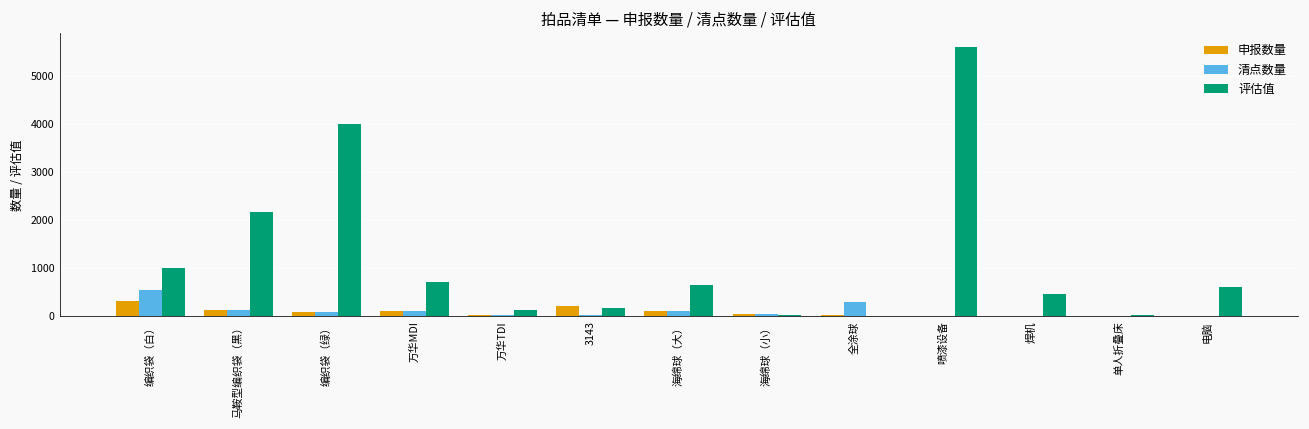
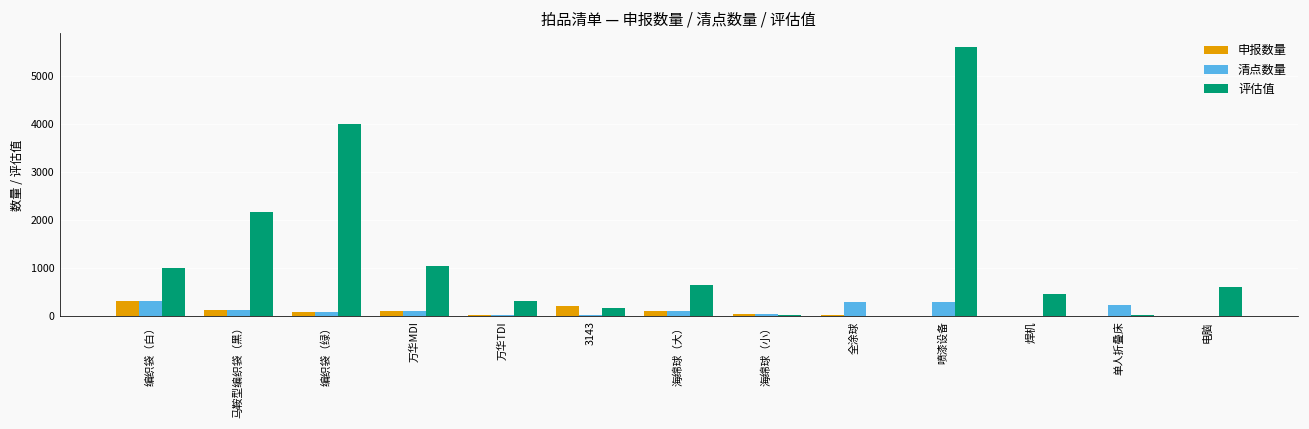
  {
    "申报数量": {
      "编织袋（白）": 300,
      "马鞍型编织袋（黑）": 100,
      "编织袋（绿）": 100,
      "万华MDI": 100,
      "3143": 200,
      "海绵球（大）": 100
    },
    "清点数量": {
-     "编织袋（白）": 500,
+     "编织袋（白）": 300,
      "马鞍型编织袋（黑）": 100,
      "编织袋（绿）": 100,
      "万华MDI": 100,
      "海绵球（大）": 100,
      "全涂球": 300,
-     "喷漆设备": 0,
-     "单人折叠床": 0
+     "喷漆设备": 300,
+     "单人折叠床": 200
    },
    "评估值": {
      "编织袋（白）": 1000,
      "马鞍型编织袋（黑）": 2200,
      "编织袋（绿）": 4000,
-     "万华MDI": 700,
-     "万华TDI": 100,
+     "万华MDI": 1100,
+     "万华TDI": 300,
      "3143": 200,
      "海绵球（大）": 600,
      "全涂球": 0,
      "喷漆设备": 5600,
      "焊机": 500,
      "电脑": 600
    }
  }
